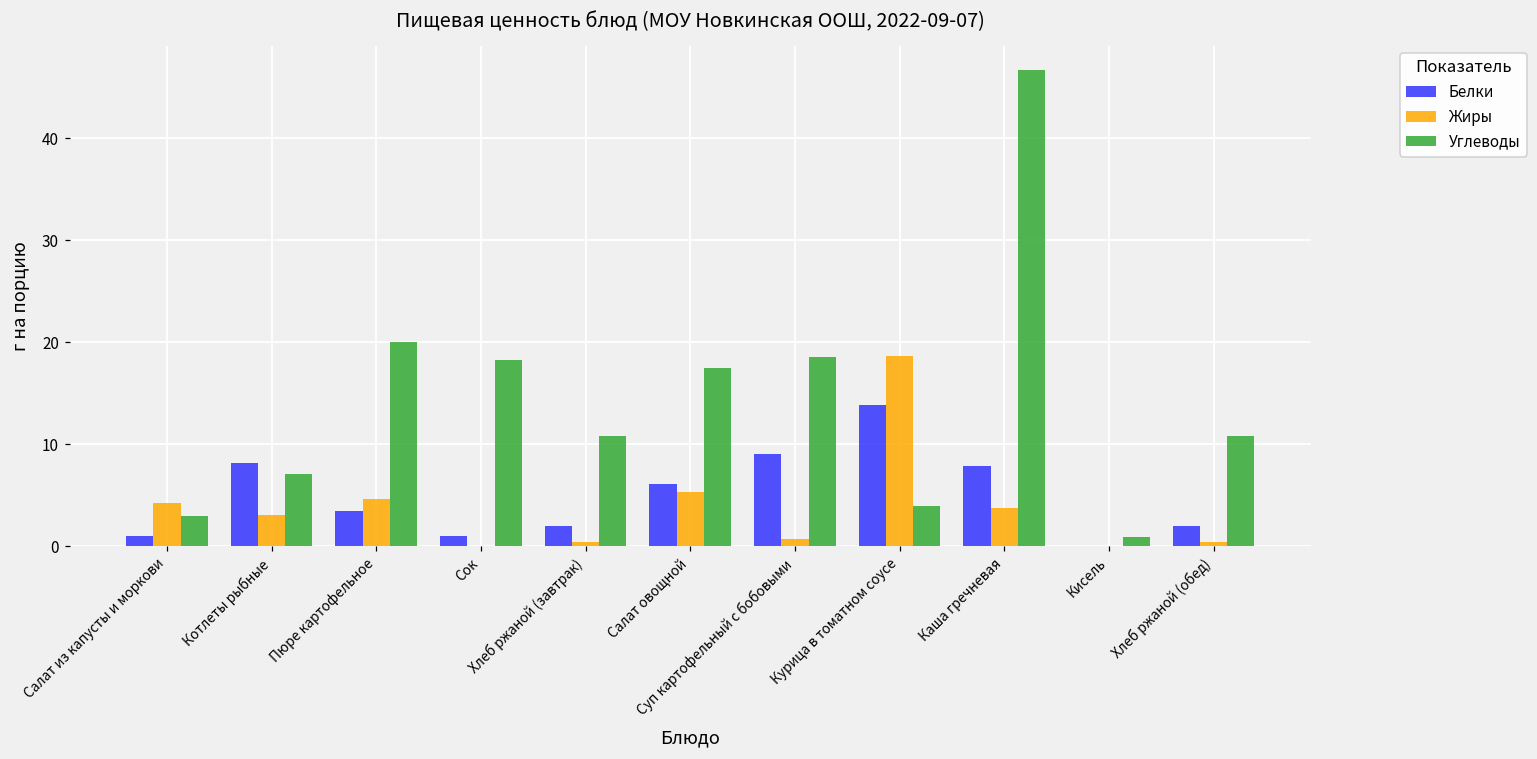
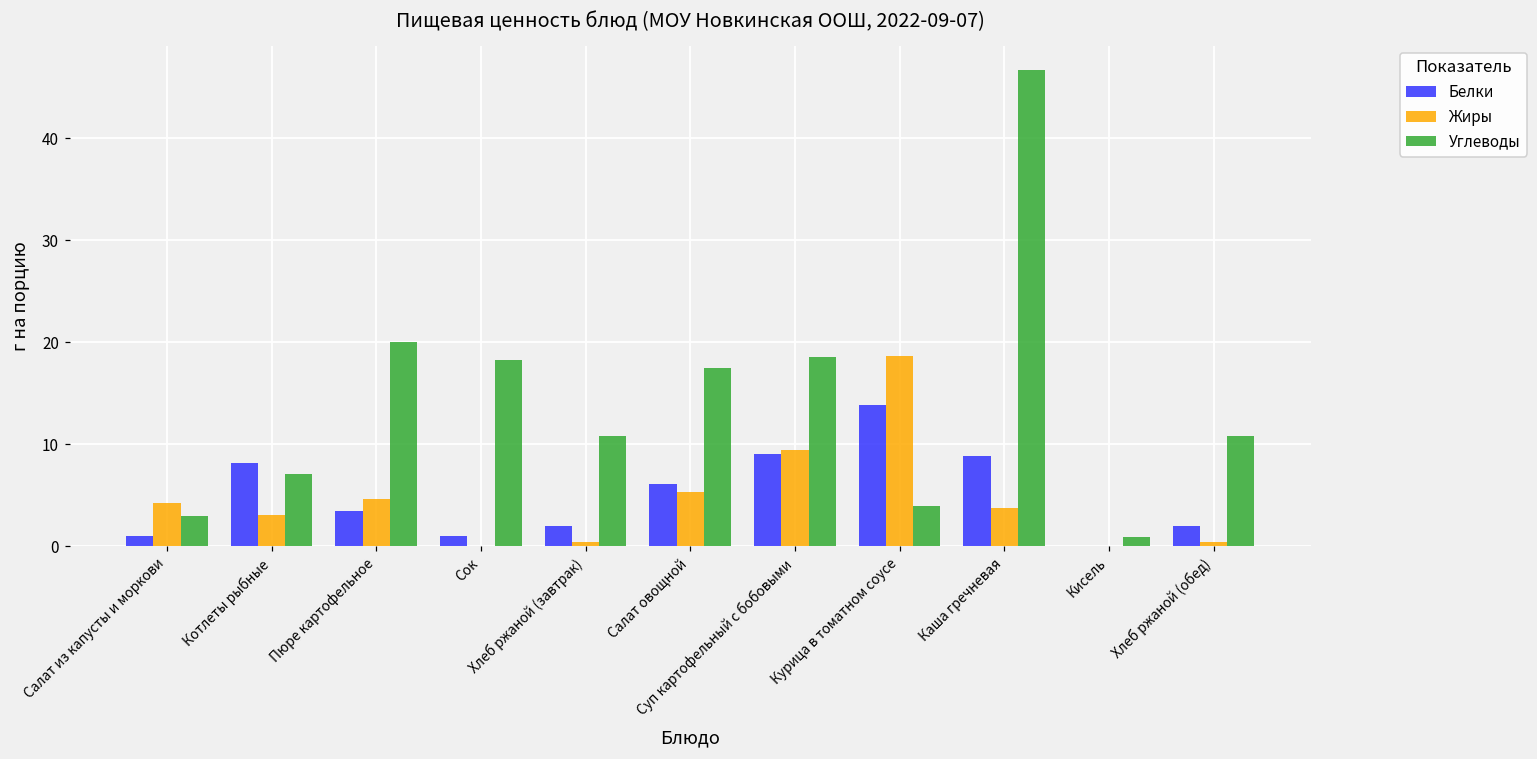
  {
    "Белки": {
      "Салат из капусты и моркови": 1,
      "Котлеты рыбные": 8,
      "Пюре картофельное": 3,
      "Сок": 1,
      "Хлеб ржаной (завтрак)": 2,
      "Салат овощной": 6,
      "Суп картофельный с бобовыми": 9,
      "Курица в томатном соусе": 14,
-     "Каша гречневая": 8,
+     "Каша гречневая": 9,
      "Кисель": 0,
      "Хлеб ржаной (обед)": 2
    },
    "Жиры": {
      "Салат из капусты и моркови": 4,
      "Котлеты рыбные": 3,
      "Пюре картофельное": 5,
      "Сок": 0,
      "Хлеб ржаной (завтрак)": 0,
      "Салат овощной": 5,
-     "Суп картофельный с бобовыми": 1,
+     "Суп картофельный с бобовыми": 9,
      "Курица в томатном соусе": 19,
      "Каша гречневая": 4,
      "Кисель": 0,
      "Хлеб ржаной (обед)": 0
    },
    "Углеводы": {
      "Салат из капусты и моркови": 3,
      "Котлеты рыбные": 7,
      "Пюре картофельное": 20,
      "Сок": 18,
      "Хлеб ржаной (завтрак)": 11,
      "Салат овощной": 17,
      "Суп картофельный с бобовыми": 19,
      "Курица в томатном соусе": 4,
      "Каша гречневая": 47,
      "Кисель": 1,
      "Хлеб ржаной (обед)": 11
    }
  }
